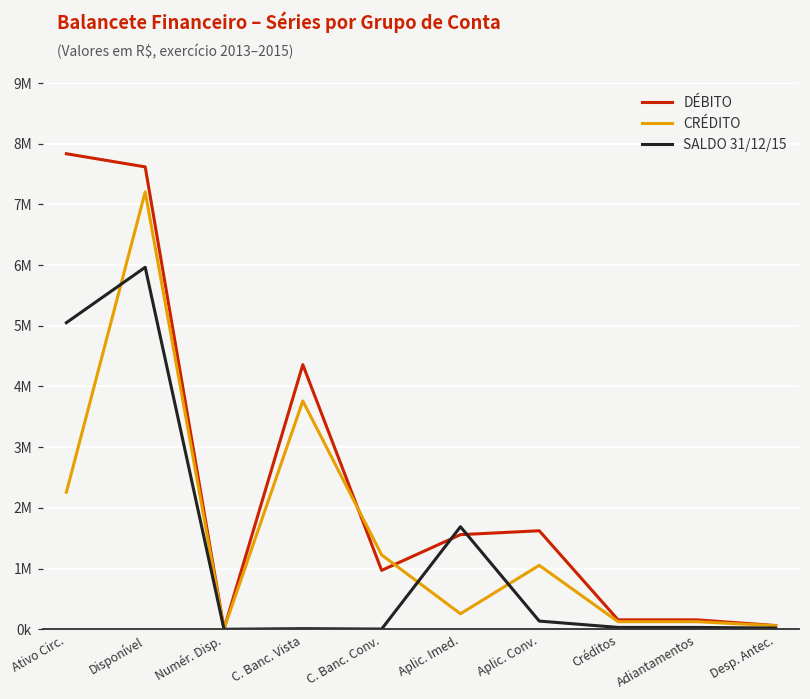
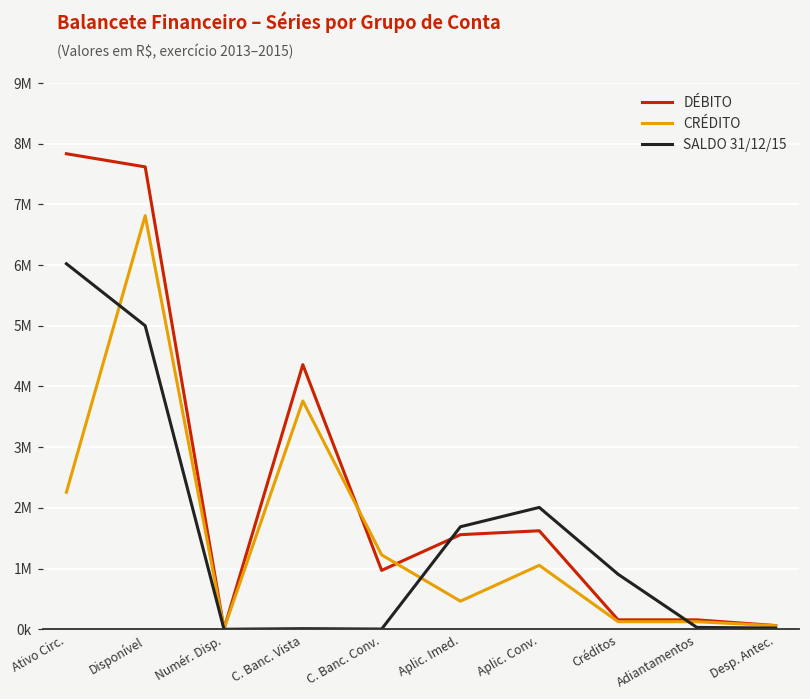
  {
    "DÉBITO": {
      "Ativo Circ.": 7800000,
      "Disponível": 7600000,
      "C. Banc. Vista": 4400000,
      "C. Banc. Conv.": 1000000,
      "Aplic. Imed.": 1600000,
      "Aplic. Conv.": 1600000
    },
    "CRÉDITO": {
      "Ativo Circ.": 2300000,
-     "Disponível": 7200000,
+     "Disponível": 6800000,
      "C. Banc. Vista": 3800000,
      "C. Banc. Conv.": 1200000,
-     "Aplic. Imed.": 300000,
+     "Aplic. Imed.": 500000,
      "Aplic. Conv.": 1100000
    },
    "SALDO 31/12/15": {
-     "Ativo Circ.": 5100000,
-     "Disponível": 6000000,
+     "Ativo Circ.": 6000000,
+     "Disponível": 5000000,
      "C. Banc. Vista": 0,
      "C. Banc. Conv.": 0,
      "Aplic. Imed.": 1700000,
-     "Aplic. Conv.": 100000,
-     "Créditos": 0,
+     "Aplic. Conv.": 2000000,
+     "Créditos": 900000,
      "Adiantamentos": 0
    }
  }
